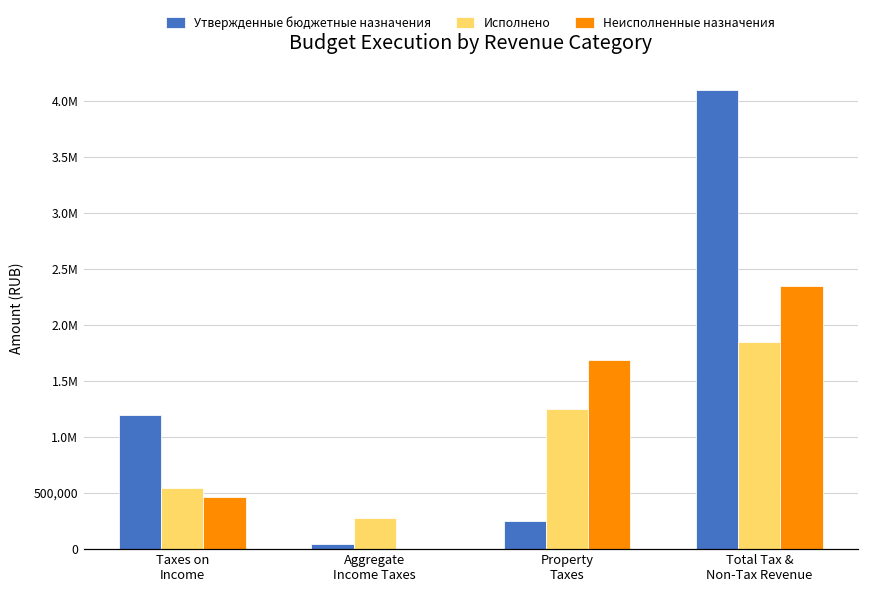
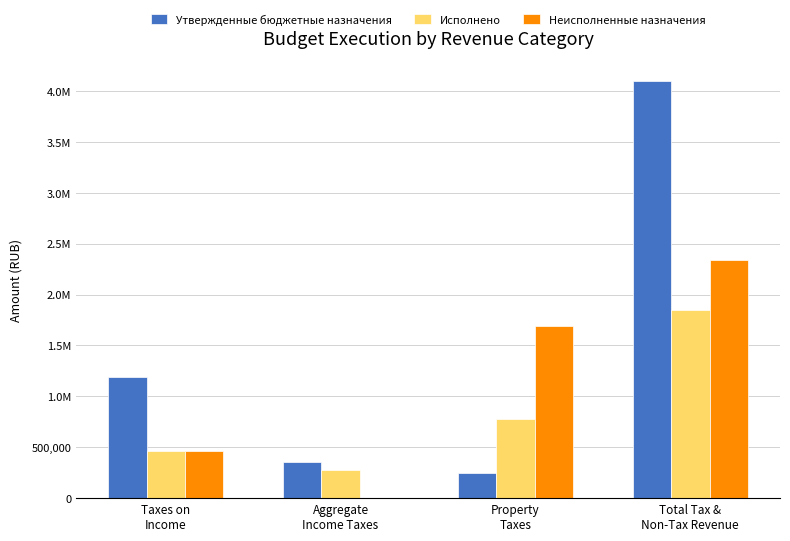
  {
    "Утвержденные бюджетные назначения": {
      "Taxes on Income": "1,190,000",
-     "Aggregate Income Taxes": "40,000",
+     "Aggregate Income Taxes": "350,000",
      "Property Taxes": "250,000",
      "Total Tax & Non-Tax Revenue": "4,090,000"
    },
    "Исполнено": {
-     "Taxes on Income": "540,000",
+     "Taxes on Income": "460,000",
      "Aggregate Income Taxes": "270,000",
-     "Property Taxes": "1,240,000",
+     "Property Taxes": "770,000",
      "Total Tax & Non-Tax Revenue": "1,850,000"
    },
    "Неисполненные назначения": {
      "Taxes on Income": "460,000",
      "Aggregate Income Taxes": "0",
      "Property Taxes": "1,690,000",
      "Total Tax & Non-Tax Revenue": "2,340,000"
    }
  }
